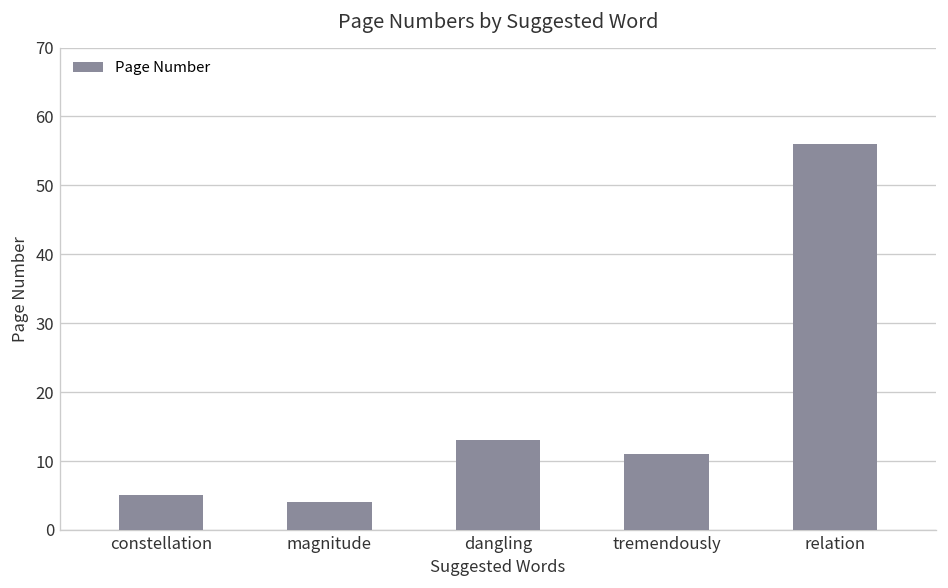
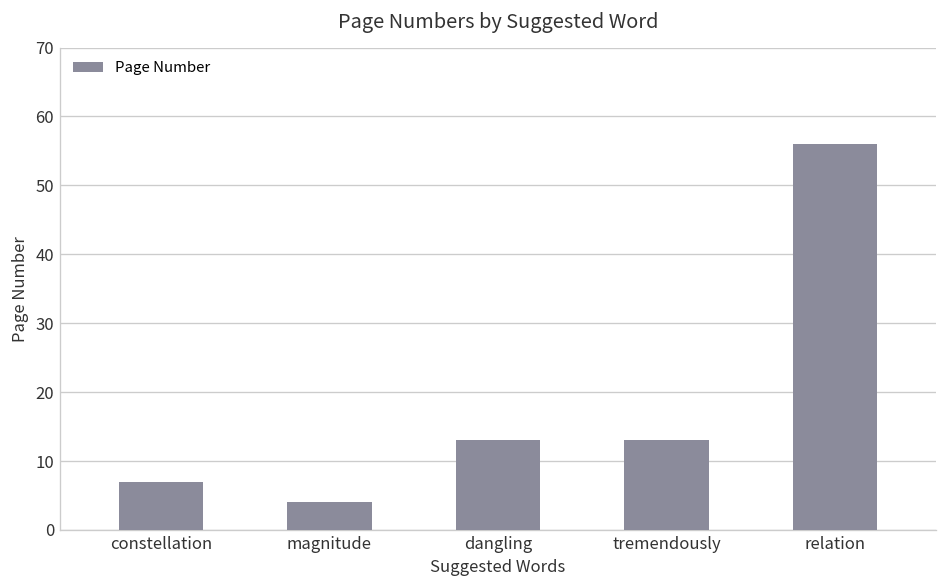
  {
-   "constellation": 5,
+   "constellation": 7,
    "magnitude": 4,
    "dangling": 13,
-   "tremendously": 11,
+   "tremendously": 13,
    "relation": 56
  }
